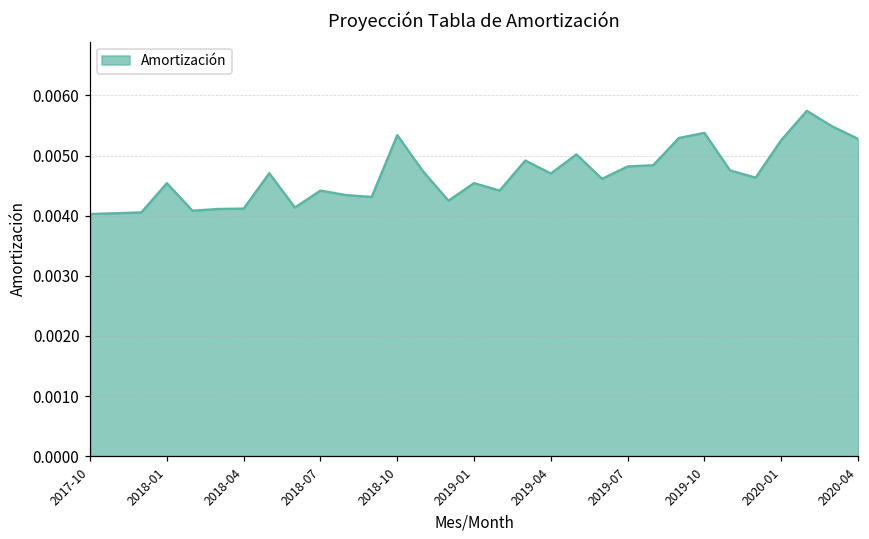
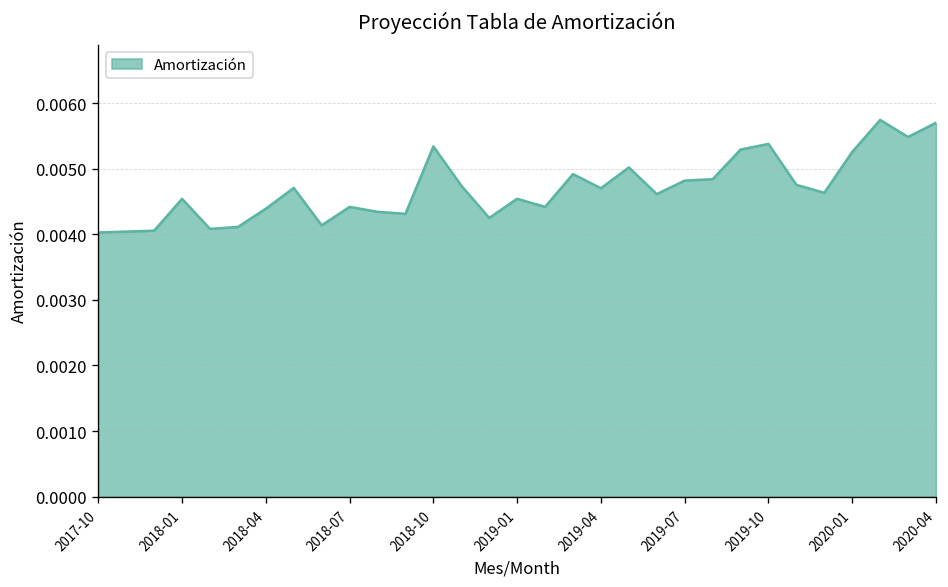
  {
    "2017-10": 0.0040,
    "2018-01": 0.0045,
-   "2018-04": 0.0041,
+   "2018-04": 0.0044,
    "2018-07": 0.0044,
    "2018-10": 0.0053,
    "2019-01": 0.0045,
    "2019-04": 0.0047,
    "2019-07": 0.0048,
    "2019-10": 0.0054,
    "2020-01": 0.0053,
-   "2020-04": 0.0053
+   "2020-04": 0.0057
  }
